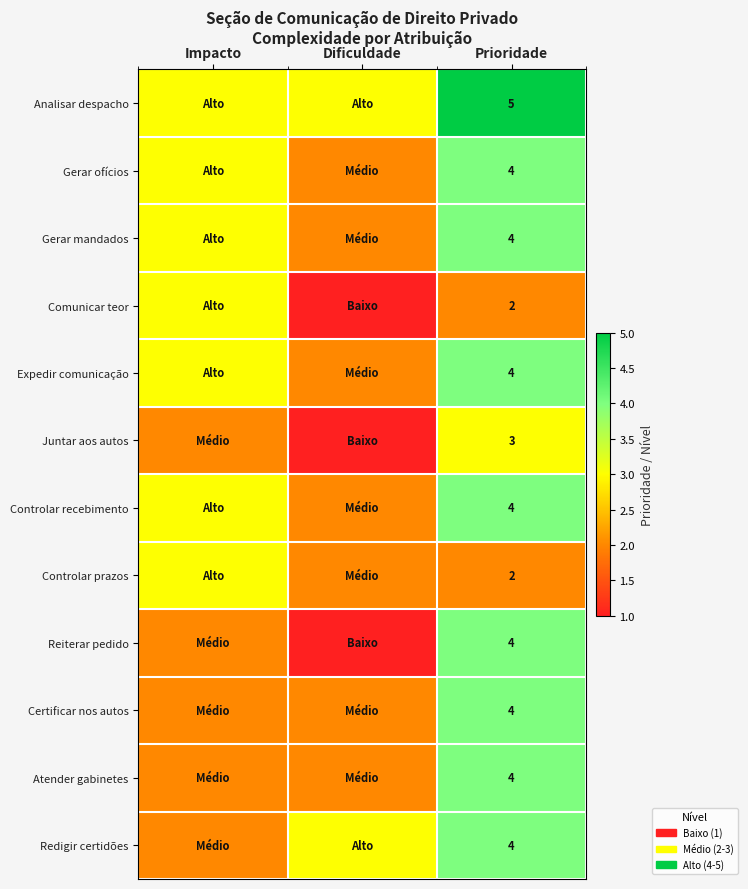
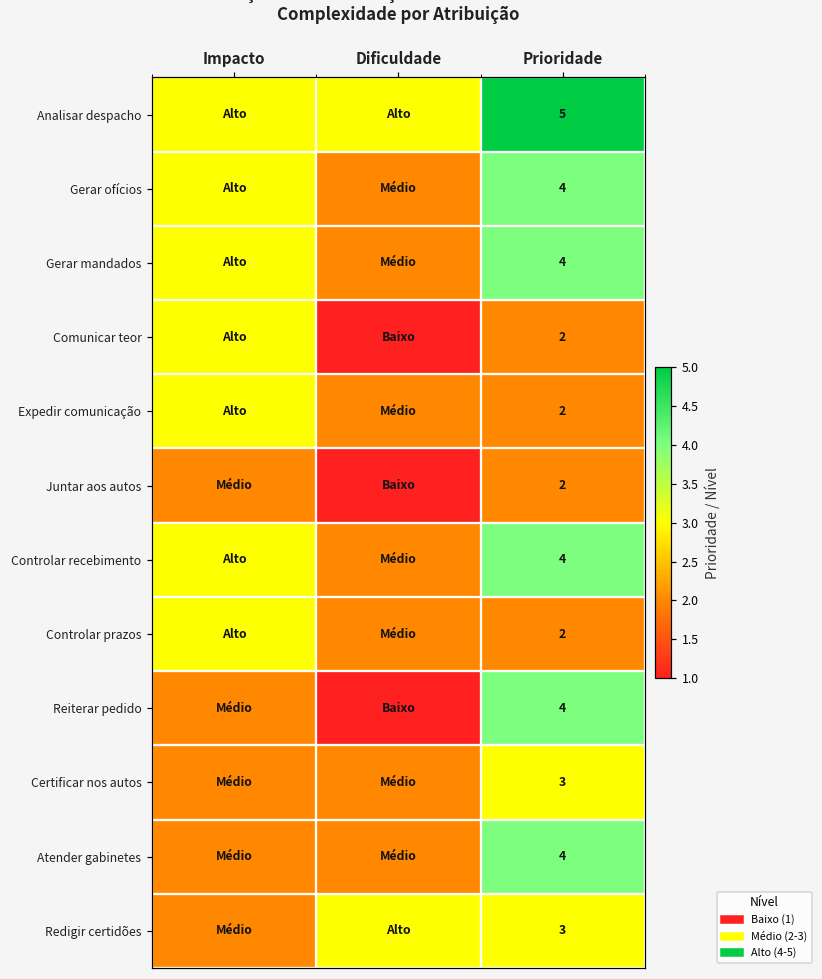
  {
    "Analisar despacho": {
      "Prioridade": 5
    },
    "Gerar ofícios": {
      "Prioridade": 4
    },
    "Gerar mandados": {
      "Prioridade": 4
    },
    "Comunicar teor": {
      "Prioridade": 2
    },
    "Expedir comunicação": {
-     "Prioridade": 4
+     "Prioridade": 2
    },
    "Juntar aos autos": {
-     "Prioridade": 3
+     "Prioridade": 2
    },
    "Controlar recebimento": {
      "Prioridade": 4
    },
    "Controlar prazos": {
      "Prioridade": 2
    },
    "Reiterar pedido": {
      "Prioridade": 4
    },
    "Certificar nos autos": {
-     "Prioridade": 4
+     "Prioridade": 3
    },
    "Atender gabinetes": {
      "Prioridade": 4
    },
    "Redigir certidões": {
-     "Prioridade": 4
+     "Prioridade": 3
    }
  }
